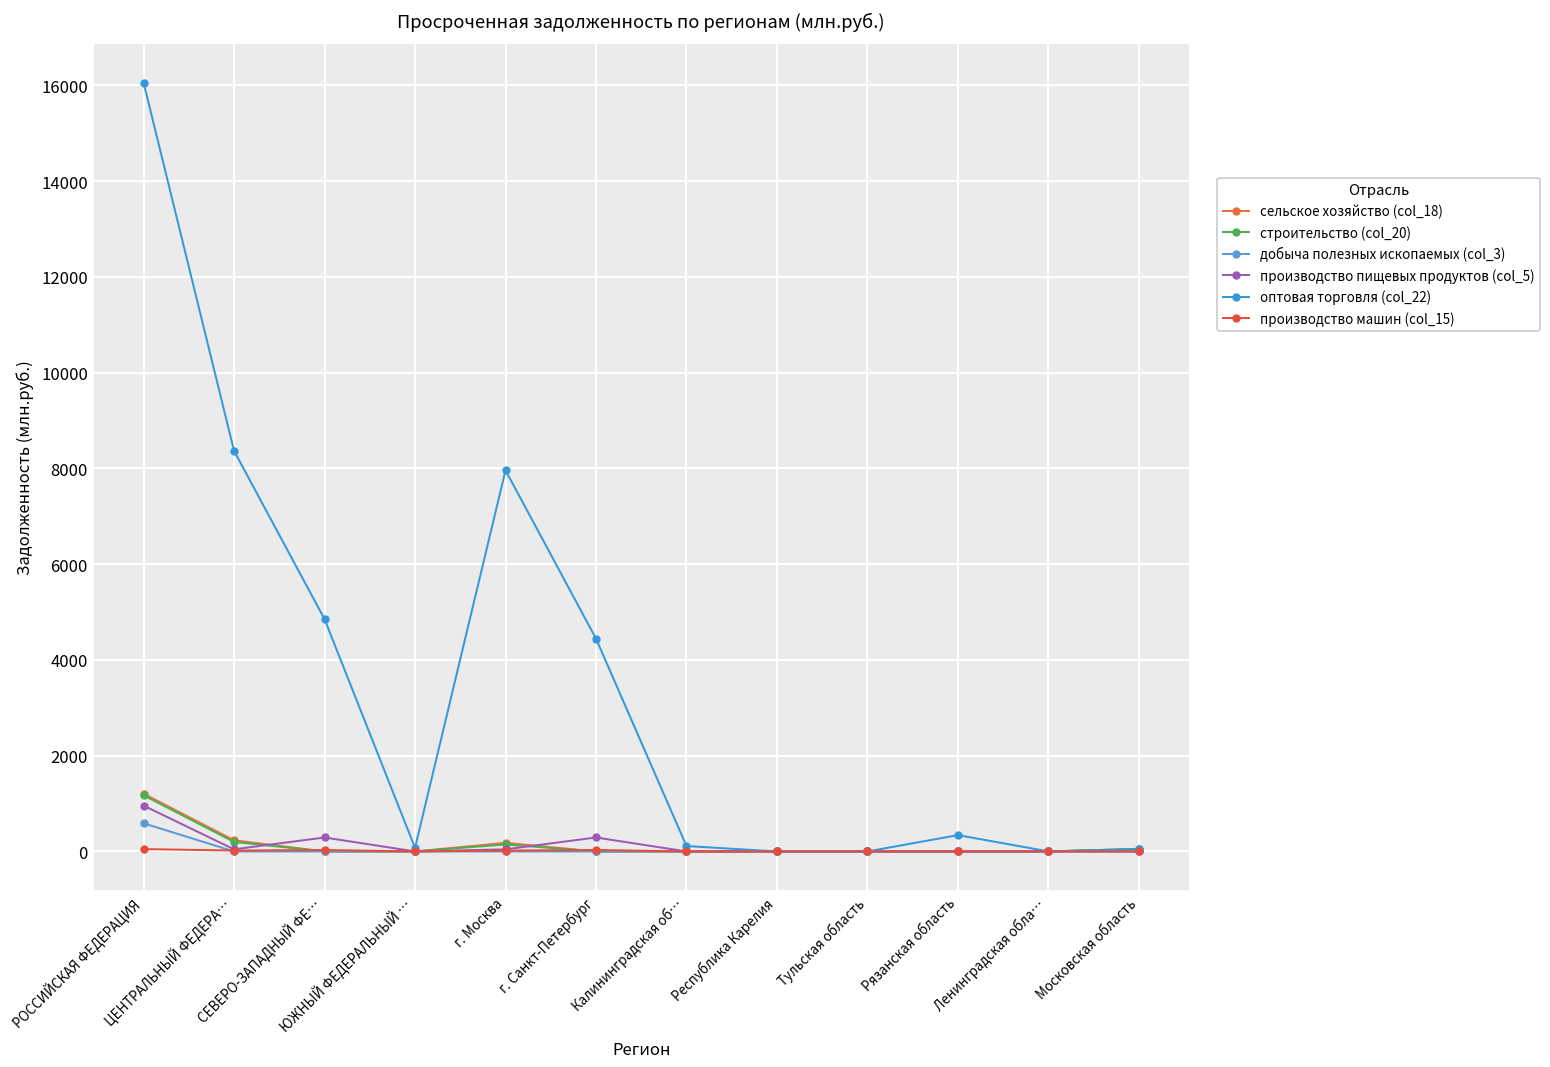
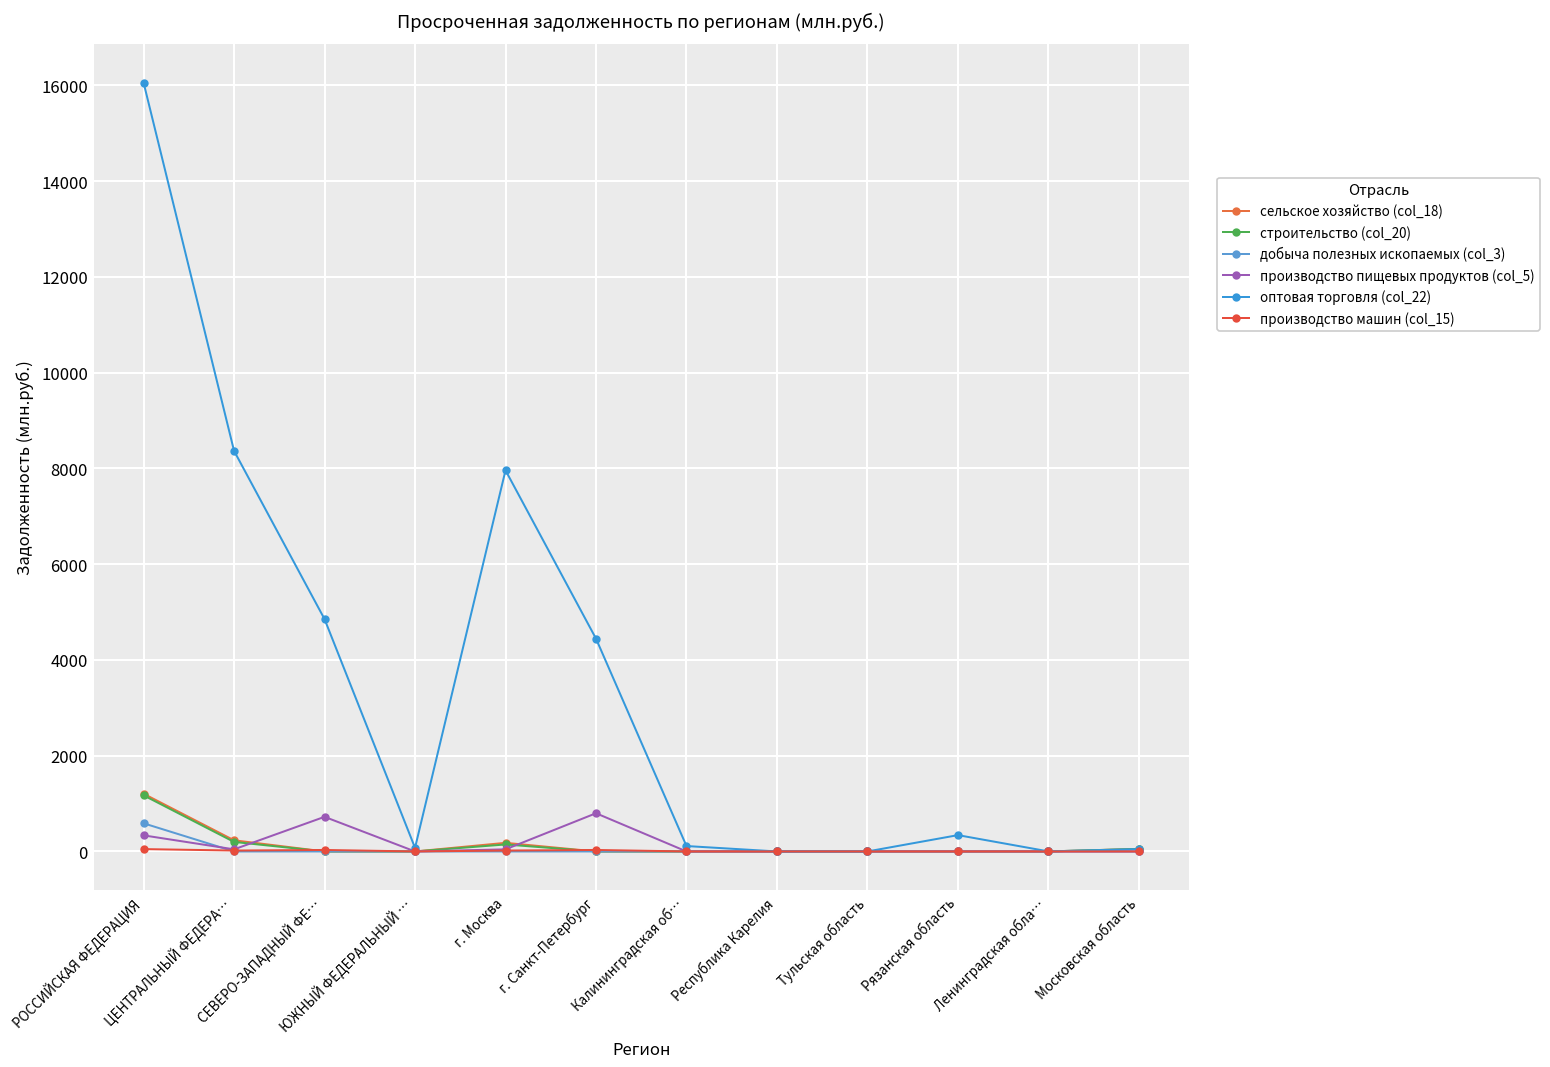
  {
    "производство пищевых продуктов (col_5)": {
-     "РОССИЙСКАЯ ФЕДЕРАЦИЯ": 1000,
-     "СЕВЕРО-ЗАПАДНЫЙ ФЕ…": 300,
-     "г. Санкт-Петербург": 300
+     "РОССИЙСКАЯ ФЕДЕРАЦИЯ": 300,
+     "СЕВЕРО-ЗАПАДНЫЙ ФЕ…": 700,
+     "г. Санкт-Петербург": 800
    }
  }
